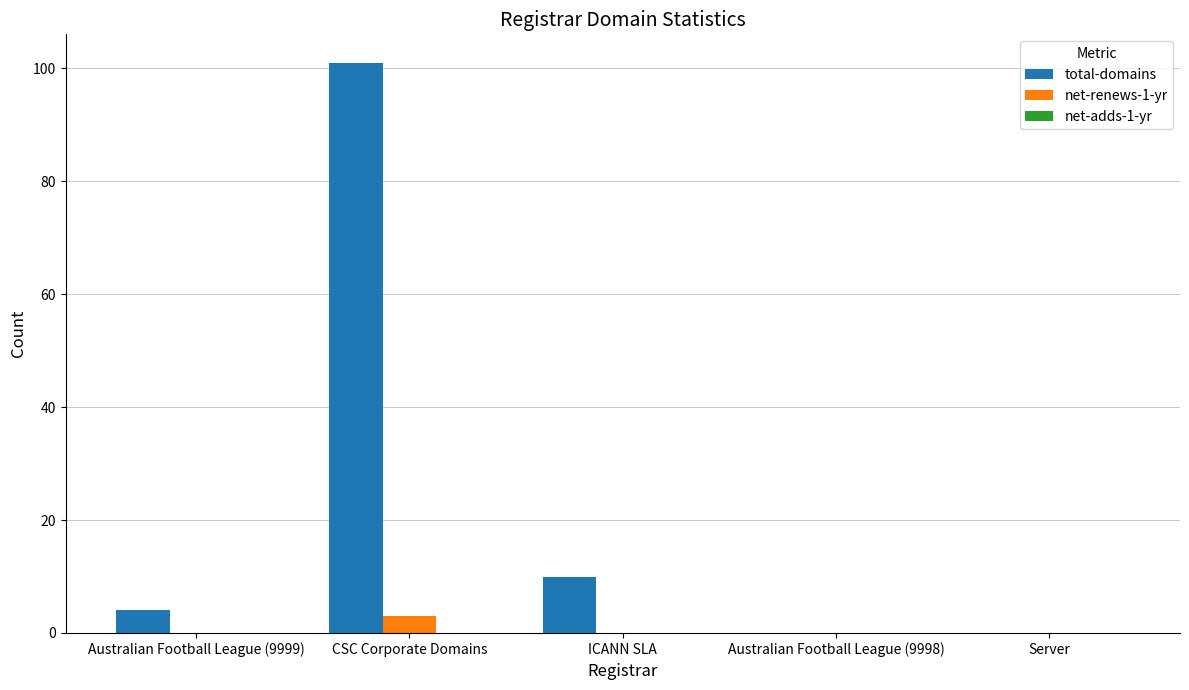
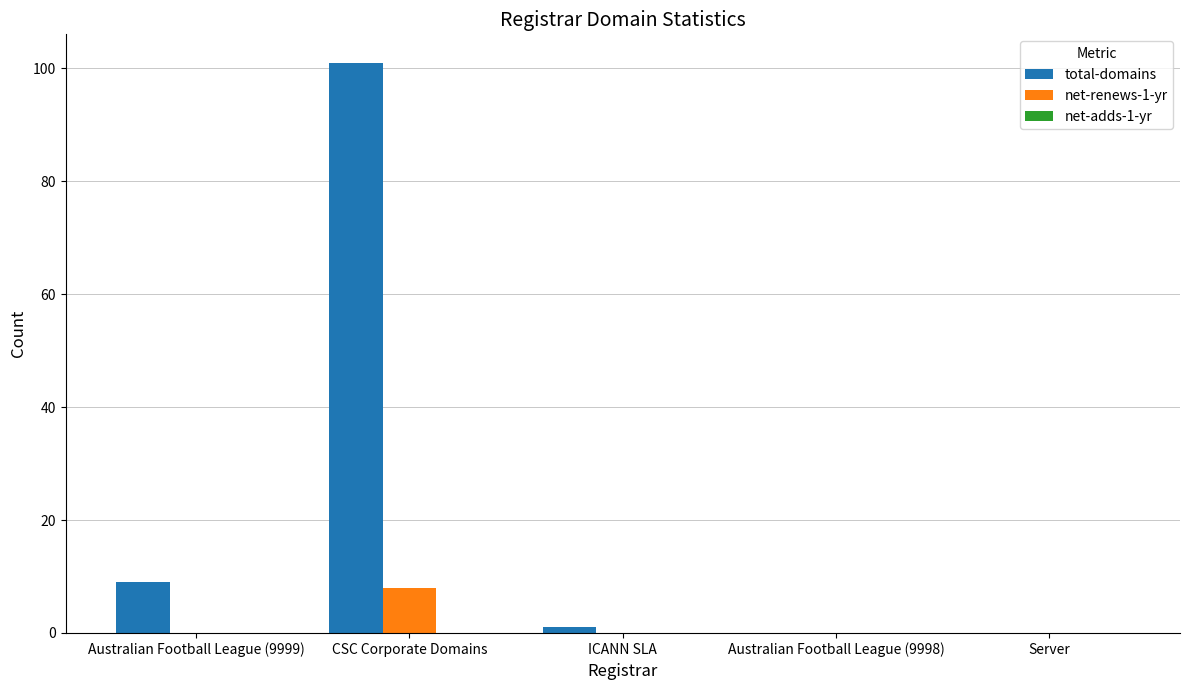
  {
    "total-domains": {
-     "Australian Football League (9999)": 4,
+     "Australian Football League (9999)": 9,
      "CSC Corporate Domains": 101,
-     "ICANN SLA": 10,
+     "ICANN SLA": 1,
      "Australian Football League (9998)": 0,
      "Server": 0
    },
    "net-renews-1-yr": {
      "Australian Football League (9999)": 0,
-     "CSC Corporate Domains": 3,
+     "CSC Corporate Domains": 8,
      "ICANN SLA": 0,
      "Australian Football League (9998)": 0,
      "Server": 0
    },
    "net-adds-1-yr": {
      "Australian Football League (9999)": 0,
      "CSC Corporate Domains": 0,
      "ICANN SLA": 0,
      "Australian Football League (9998)": 0,
      "Server": 0
    }
  }
